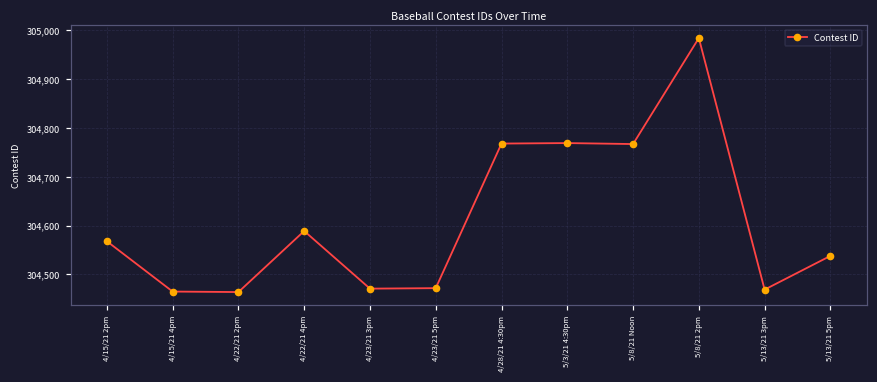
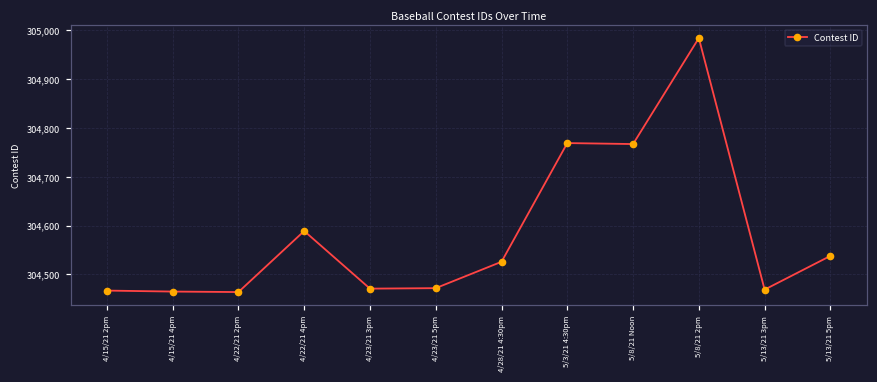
  {
-   "4/15/21 2pm": "304,570",
+   "4/15/21 2pm": "304,470",
    "4/15/21 4pm": "304,470",
    "4/22/21 2pm": "304,460",
    "4/22/21 4pm": "304,590",
    "4/23/21 3pm": "304,470",
    "4/23/21 5pm": "304,470",
-   "4/28/21 4:30pm": "304,770",
+   "4/28/21 4:30pm": "304,530",
    "5/3/21 4:30pm": "304,770",
    "5/8/21 Noon": "304,770",
    "5/8/21 2pm": "304,980",
    "5/13/21 3pm": "304,470",
    "5/13/21 5pm": "304,540"
  }
